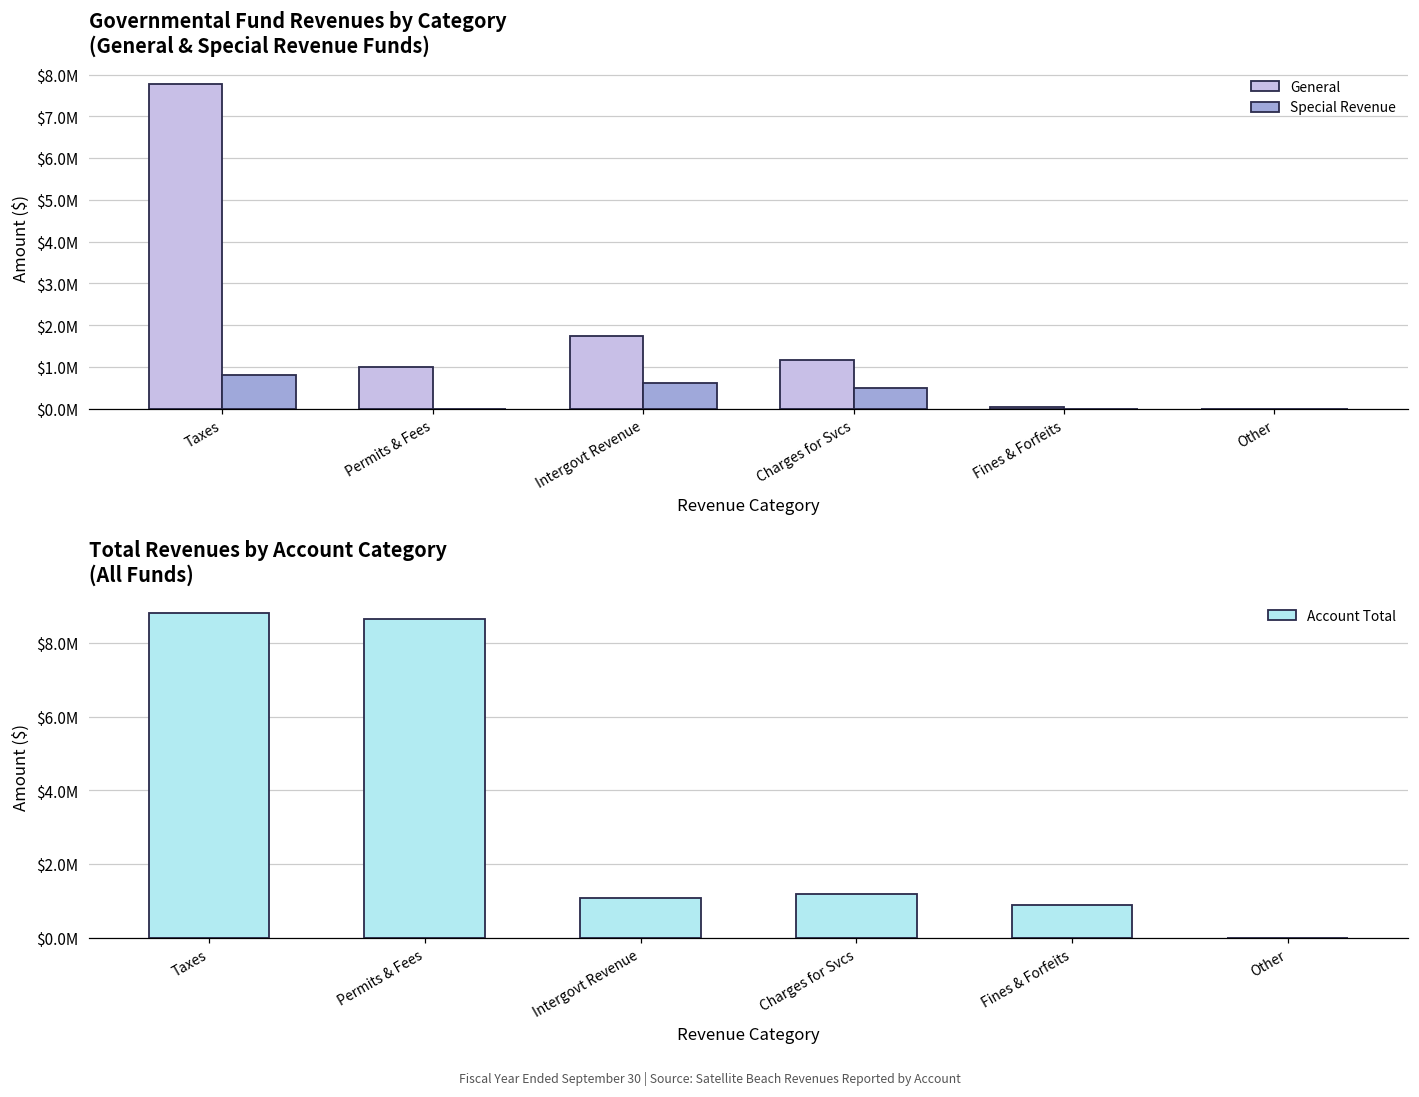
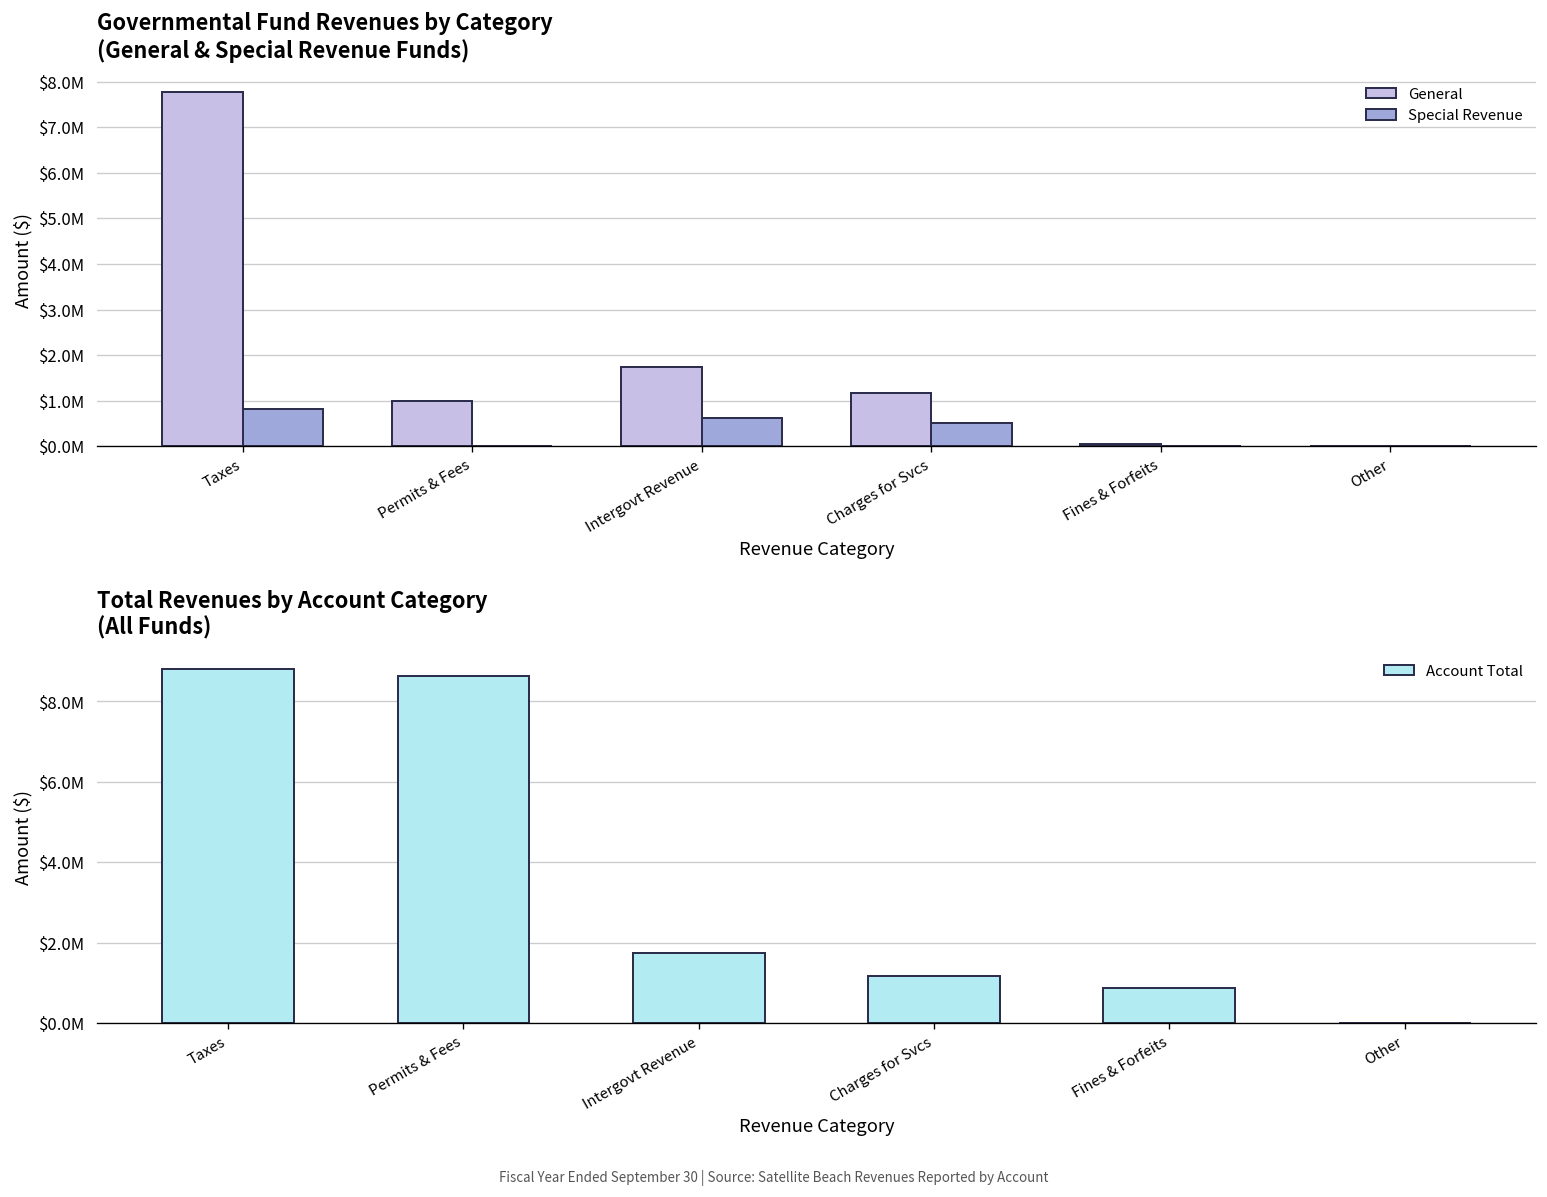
  {
    "Total Revenues by Account Category (All Funds)": {
      "Taxes": "$8800000",
      "Permits & Fees": "$8600000",
-     "Intergovt Revenue": "$1100000",
+     "Intergovt Revenue": "$1700000",
      "Charges for Svcs": "$1200000",
      "Fines & Forfeits": "$900000",
      "Other": "$0"
    }
  }
